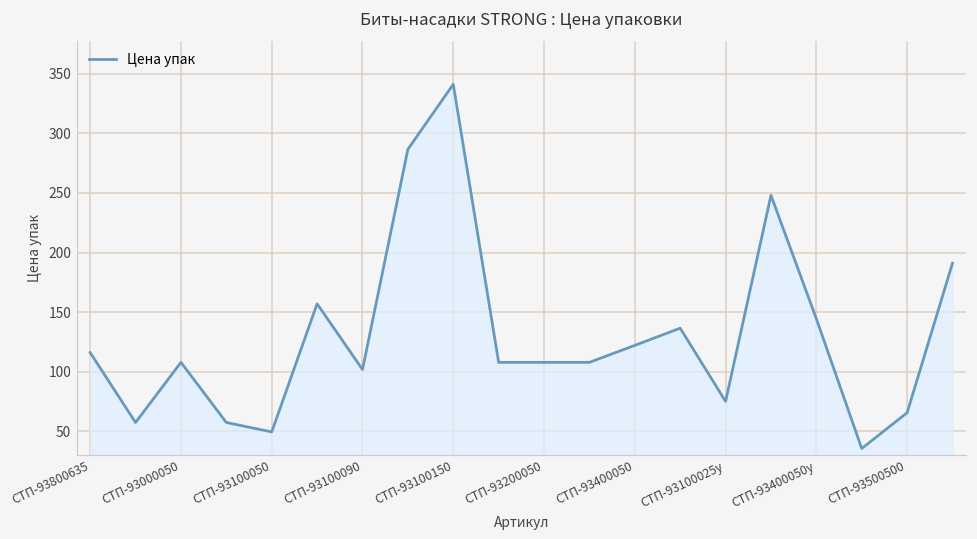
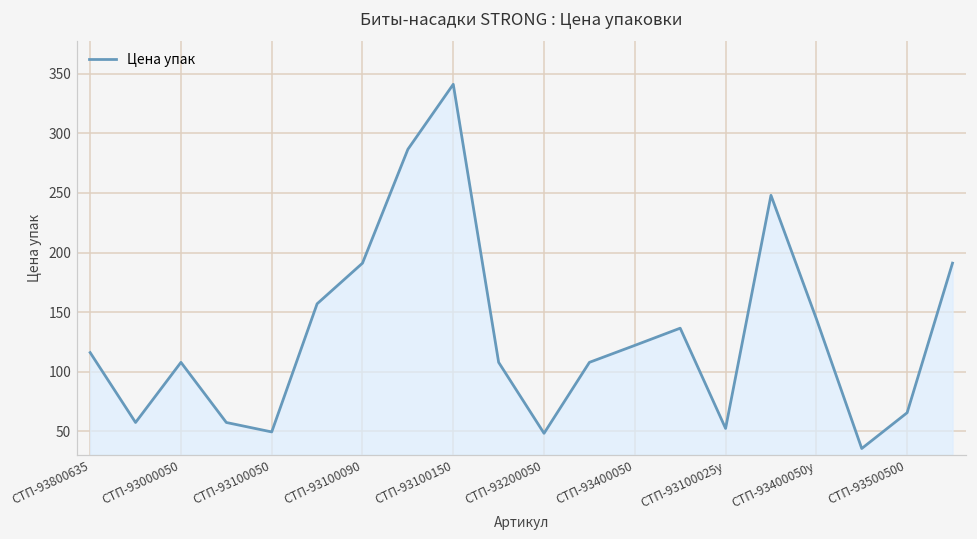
  {
    "CTП-93800635": 116,
    "CTП-93000050": 108,
    "CTП-93100050": 49,
-   "CTП-93100090": 102,
+   "CTП-93100090": 191,
    "CTП-93100150": 341,
-   "CTП-93200050": 108,
+   "CTП-93200050": 48,
    "CTП-93400050": 122,
-   "CTП-93100025у": 75,
+   "CTП-93100025у": 52,
    "CTП-93400050у": 144,
    "СTП-93500500": 66
  }
